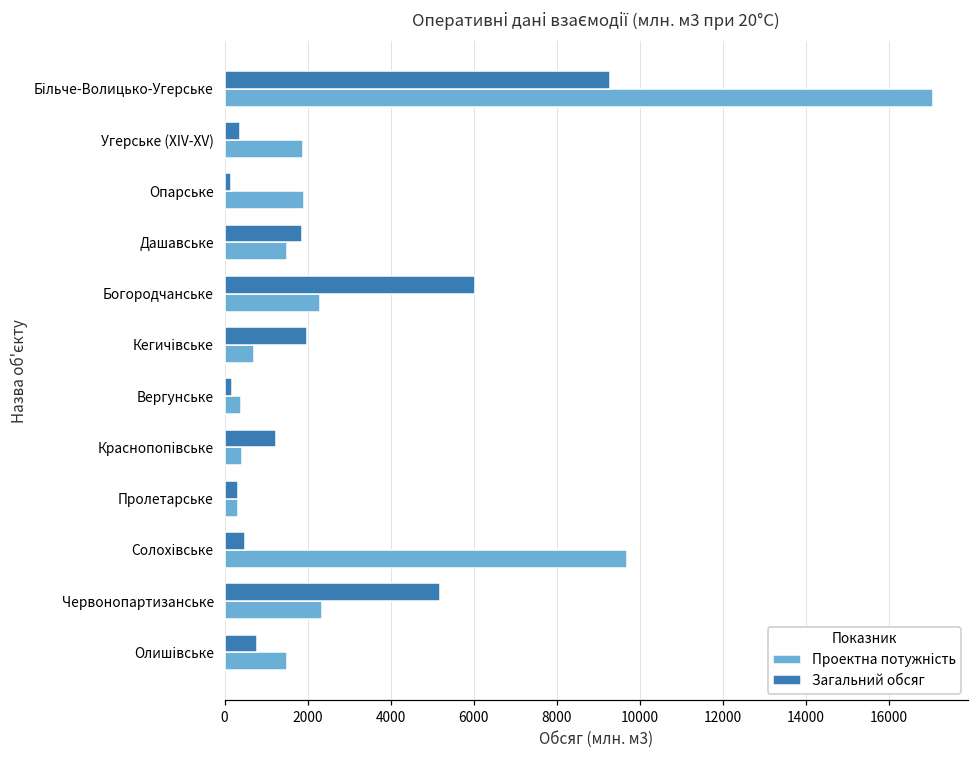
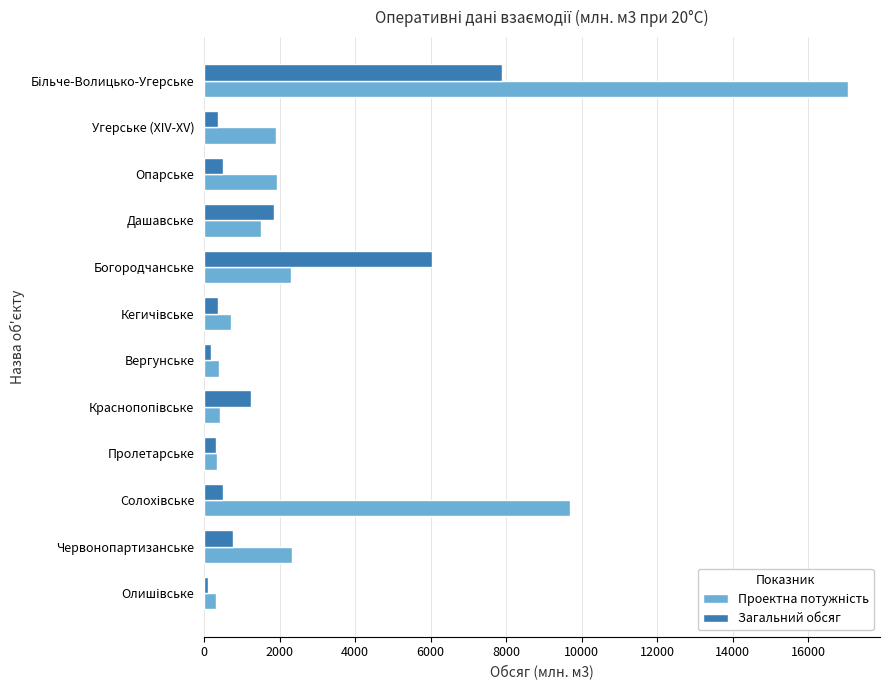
  {
    "Проектна потужність": {
      "Більче-Волицько-Угерське": 17100,
      "Угерське (XIV-XV)": 1900,
      "Опарське": 1900,
      "Дашавське": 1500,
      "Богородчанське": 2300,
      "Кегичівське": 700,
      "Вергунське": 400,
      "Краснопопівське": 400,
      "Пролетарське": 300,
      "Солохівське": 9700,
      "Червонопартизанське": 2300,
-     "Олишівське": 1500
+     "Олишівське": 300
    },
    "Загальний обсяг": {
-     "Більче-Волицько-Угерське": 9300,
+     "Більче-Волицько-Угерське": 7900,
      "Угерське (XIV-XV)": 400,
-     "Опарське": 200,
+     "Опарське": 500,
      "Дашавське": 1900,
      "Богородчанське": 6000,
-     "Кегичівське": 2000,
+     "Кегичівське": 400,
      "Вергунське": 200,
      "Краснопопівське": 1200,
      "Пролетарське": 300,
      "Солохівське": 500,
-     "Червонопартизанське": 5200,
-     "Олишівське": 800
+     "Червонопартизанське": 800,
+     "Олишівське": 100
    }
  }
